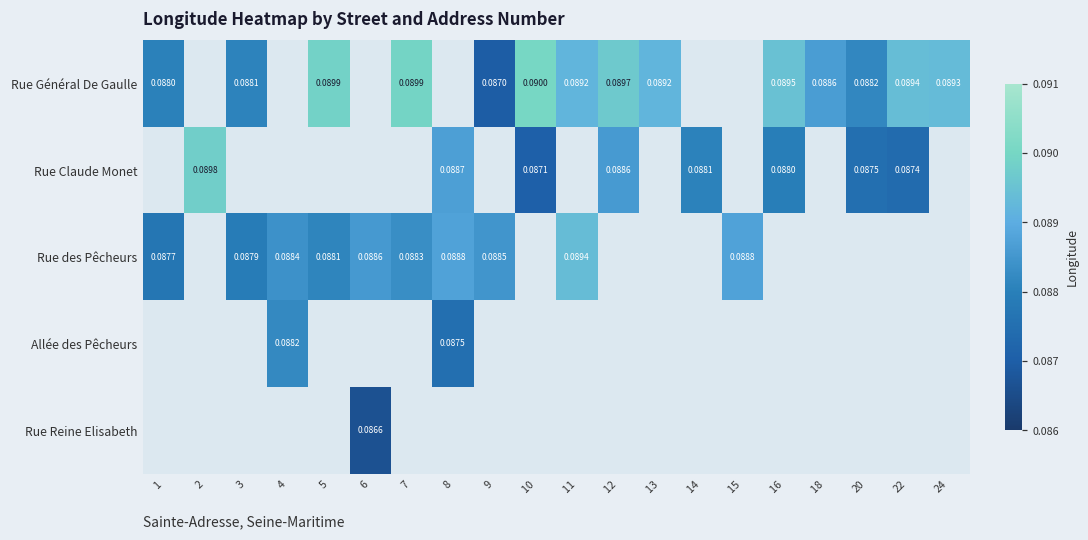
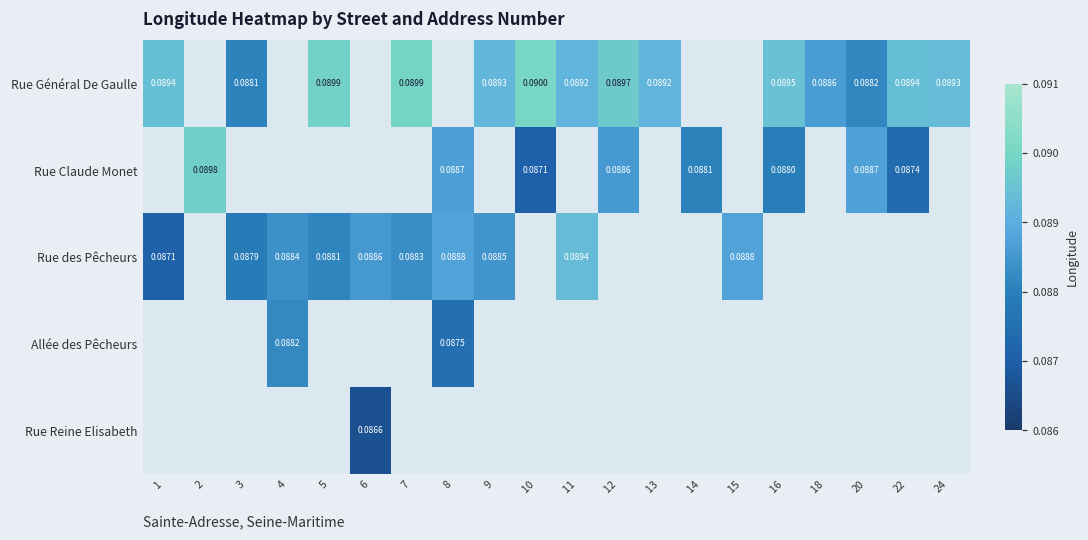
  {
    "Rue Général De Gaulle": {
-     "1": 0.0880,
+     "1": 0.0894,
      "3": 0.0881,
      "5": 0.0899,
      "7": 0.0899,
-     "9": 0.0870,
+     "9": 0.0893,
      "10": 0.0900,
      "11": 0.0892,
      "12": 0.0897,
      "13": 0.0892,
      "16": 0.0895,
      "18": 0.0886,
      "20": 0.0882,
      "22": 0.0894,
      "24": 0.0893
    },
    "Rue Claude Monet": {
      "2": 0.0898,
      "8": 0.0887,
      "10": 0.0871,
      "12": 0.0886,
      "14": 0.0881,
      "16": 0.0880,
-     "20": 0.0875,
+     "20": 0.0887,
      "22": 0.0874
    },
    "Rue des Pêcheurs": {
-     "1": 0.0877,
+     "1": 0.0871,
      "3": 0.0879,
      "4": 0.0884,
      "5": 0.0881,
      "6": 0.0886,
      "7": 0.0883,
      "8": 0.0888,
      "9": 0.0885,
      "11": 0.0894,
      "15": 0.0888
    },
    "Allée des Pêcheurs": {
      "4": 0.0882,
      "8": 0.0875
    },
    "Rue Reine Elisabeth": {
      "6": 0.0866
    }
  }
